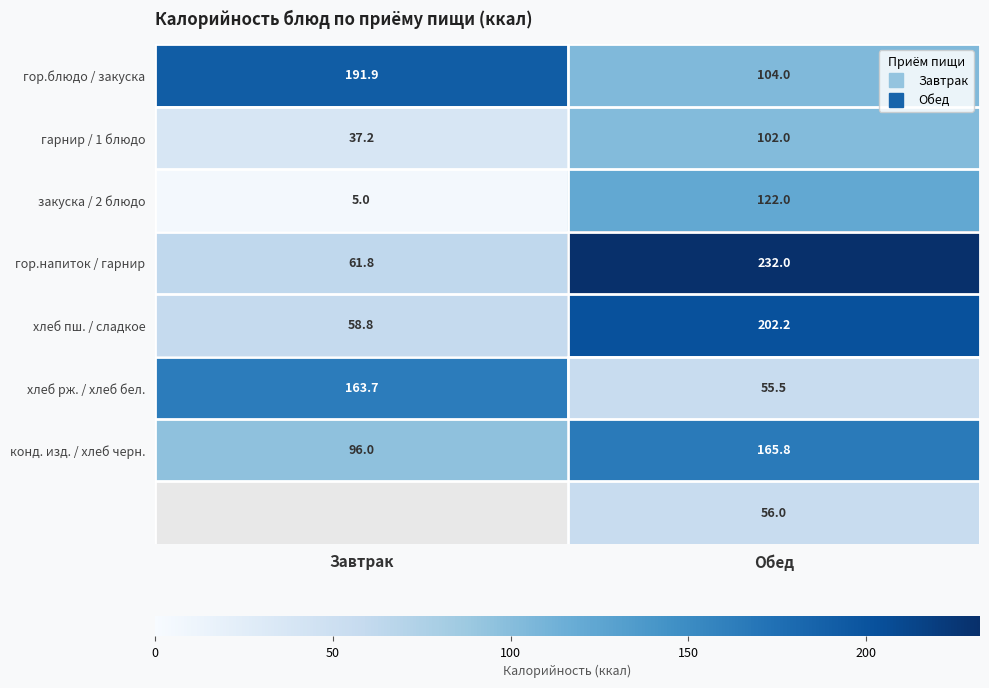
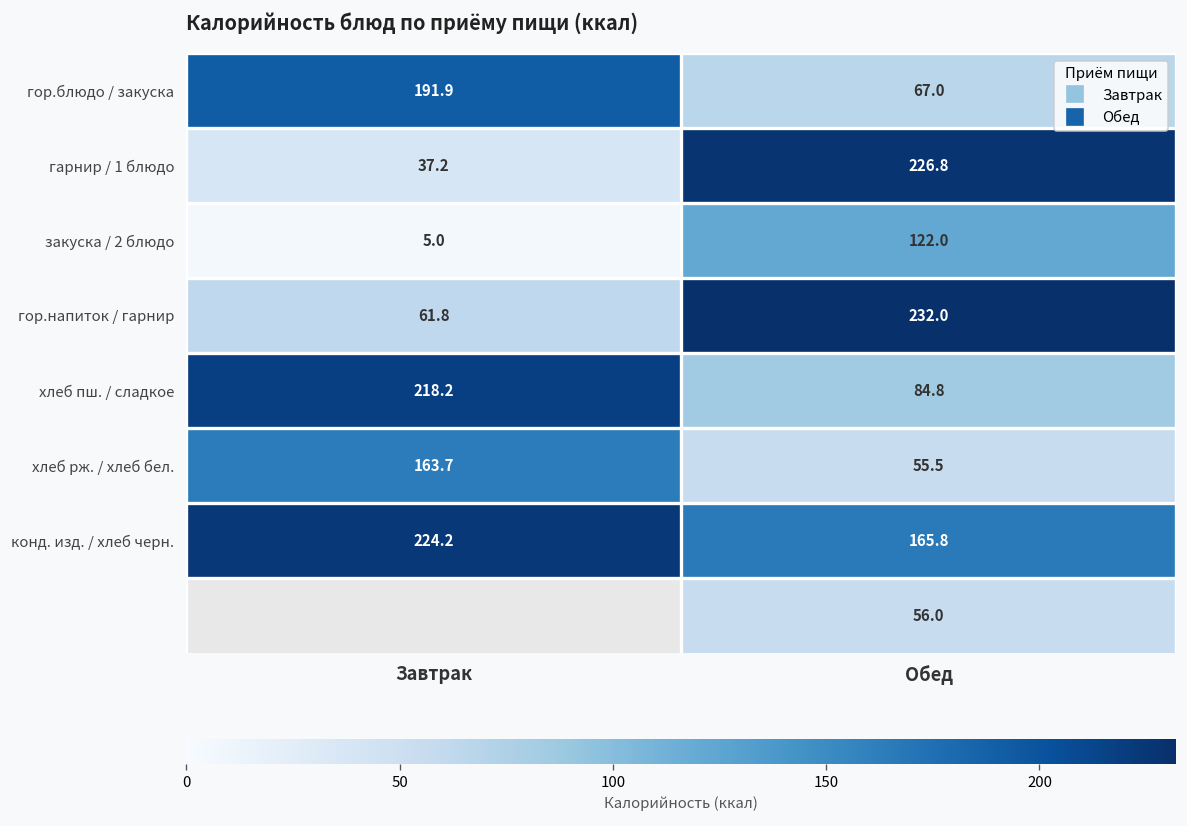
  {
    "гор.блюдо / закуска": {
      "Завтрак": 191.9,
-     "Обед": 104.0
+     "Обед": 67.0
    },
    "гарнир / 1 блюдо": {
      "Завтрак": 37.2,
-     "Обед": 102.0
+     "Обед": 226.8
    },
    "закуска / 2 блюдо": {
      "Завтрак": 5.0,
      "Обед": 122.0
    },
    "гор.напиток / гарнир": {
      "Завтрак": 61.8,
      "Обед": 232.0
    },
    "хлеб пш. / сладкое": {
-     "Завтрак": 58.8,
-     "Обед": 202.2
+     "Завтрак": 218.2,
+     "Обед": 84.8
    },
    "хлеб рж. / хлеб бел.": {
      "Завтрак": 163.7,
      "Обед": 55.5
    },
    "конд. изд. / хлеб черн.": {
-     "Завтрак": 96.0,
+     "Завтрак": 224.2,
      "Обед": 165.8
    }
  }
